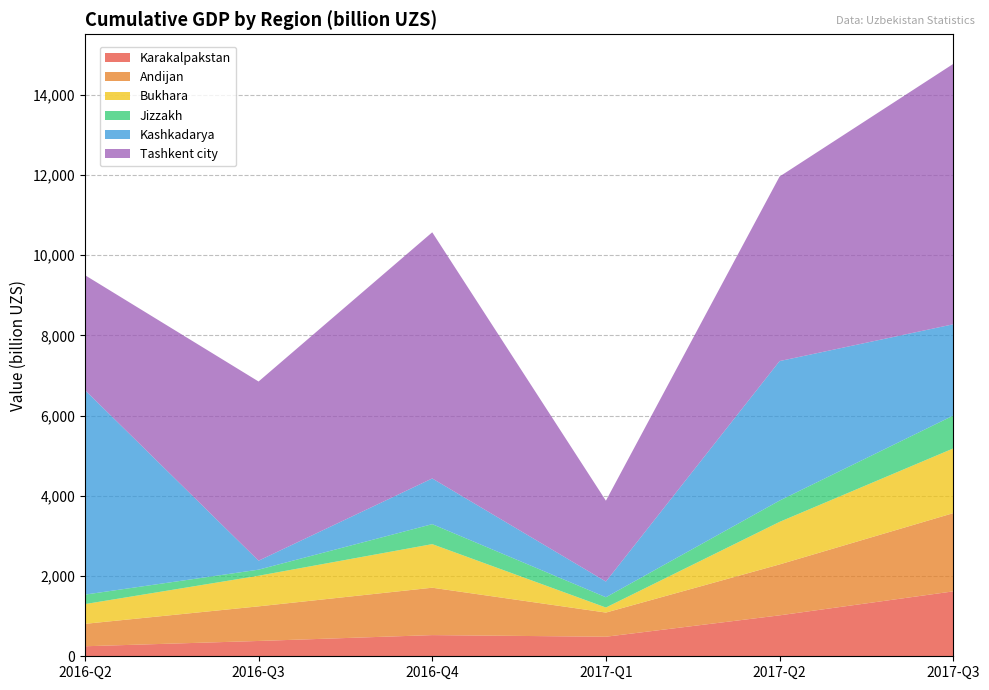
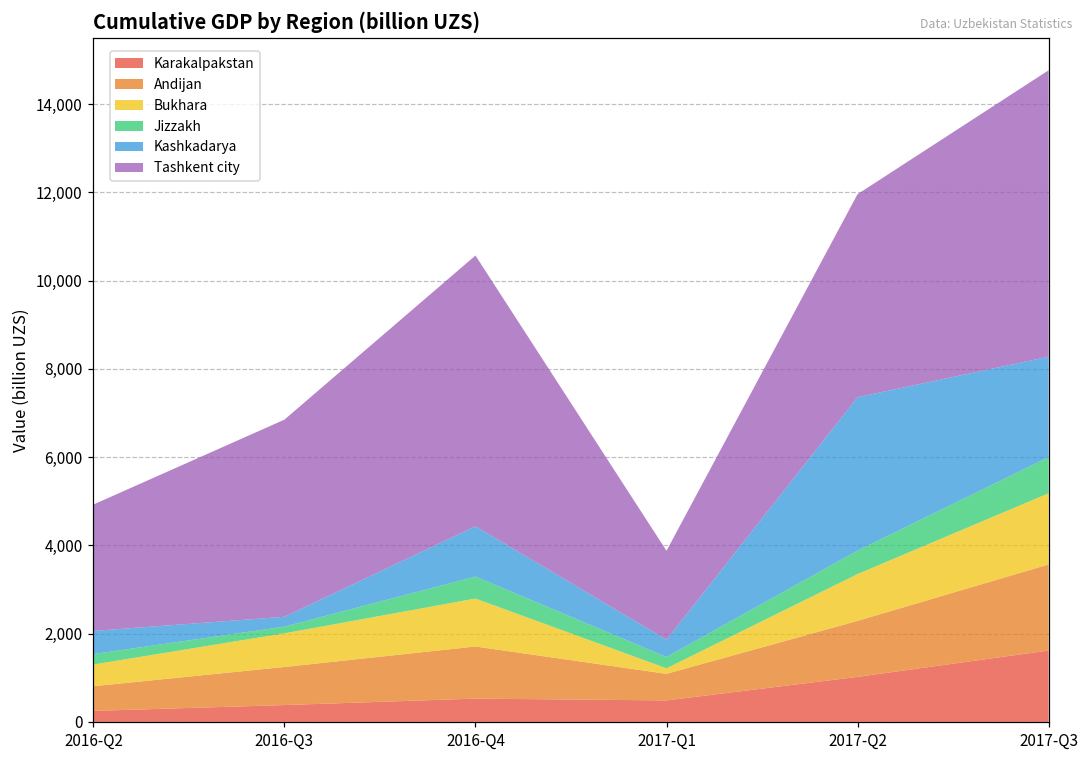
  {
    "Bukhara": {
      "2016-Q2": "500",
      "2016-Q3": "800",
      "2016-Q4": "1,100",
      "2017-Q1": "100",
      "2017-Q2": "1,100",
      "2017-Q3": "1,600"
    },
    "Jizzakh": {
      "2016-Q2": "200",
      "2016-Q3": "200",
      "2016-Q4": "500",
      "2017-Q1": "300",
      "2017-Q2": "500",
      "2017-Q3": "800"
    },
    "Kashkadarya": {
-     "2016-Q2": "5,100",
+     "2016-Q2": "500",
      "2016-Q3": "200",
      "2016-Q4": "1,100",
      "2017-Q1": "400",
      "2017-Q2": "3,500",
      "2017-Q3": "2,300"
    },
    "Tashkent city": {
      "2016-Q2": "2,900",
      "2016-Q3": "4,500",
      "2016-Q4": "6,100",
      "2017-Q1": "2,000",
      "2017-Q2": "4,600",
      "2017-Q3": "6,500"
    }
  }
